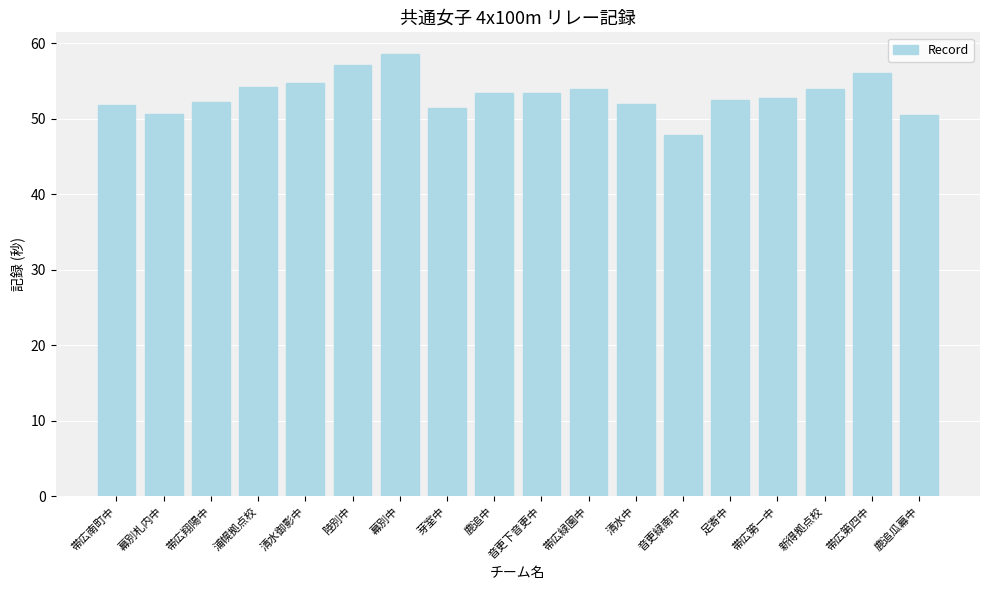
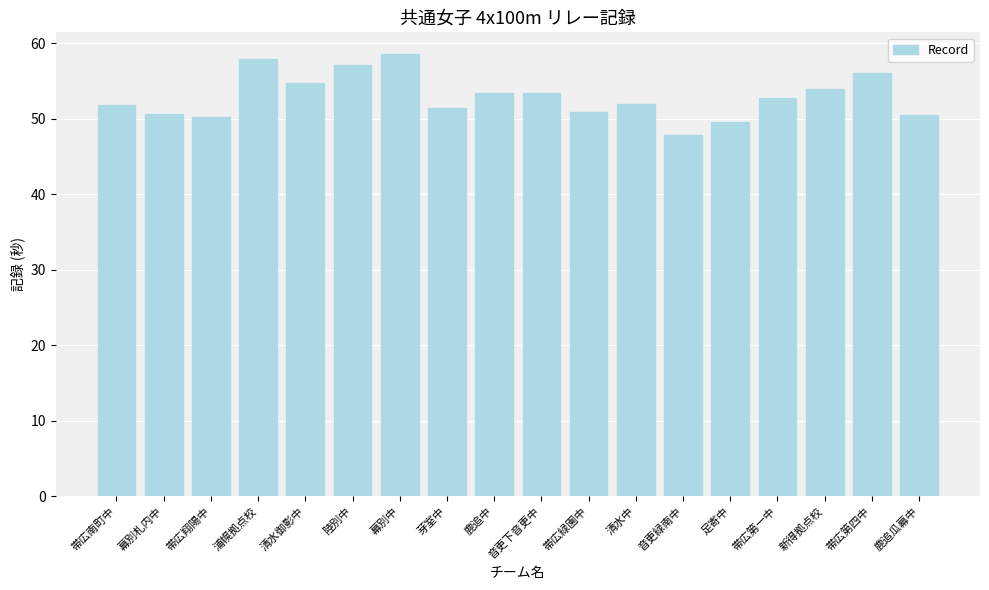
  {
    "帯広南町中": 52,
    "幕別札内中": 51,
-   "帯広翔陽中": 52,
-   "浦幌拠点校": 54,
+   "帯広翔陽中": 50,
+   "浦幌拠点校": 58,
    "清水御影中": 55,
    "陸別中": 57,
    "幕別中": 59,
    "芽室中": 52,
    "鹿追中": 53,
    "音更下音更中": 53,
-   "帯広緑園中": 54,
+   "帯広緑園中": 51,
    "清水中": 52,
    "音更緑南中": 48,
-   "足寄中": 52,
+   "足寄中": 50,
    "帯広第一中": 53,
    "新得拠点校": 54,
    "帯広第四中": 56,
    "鹿追瓜幕中": 51
  }
